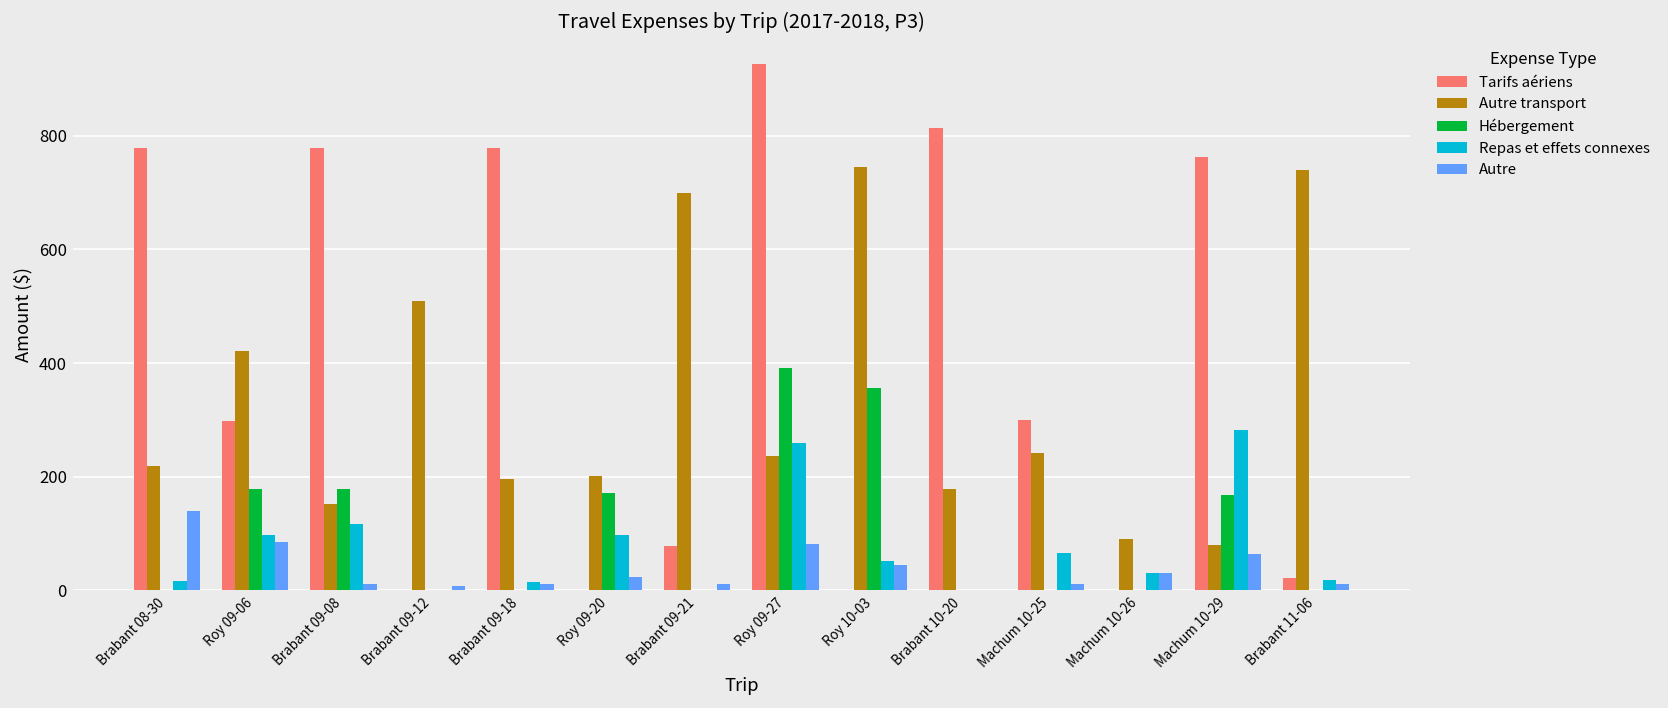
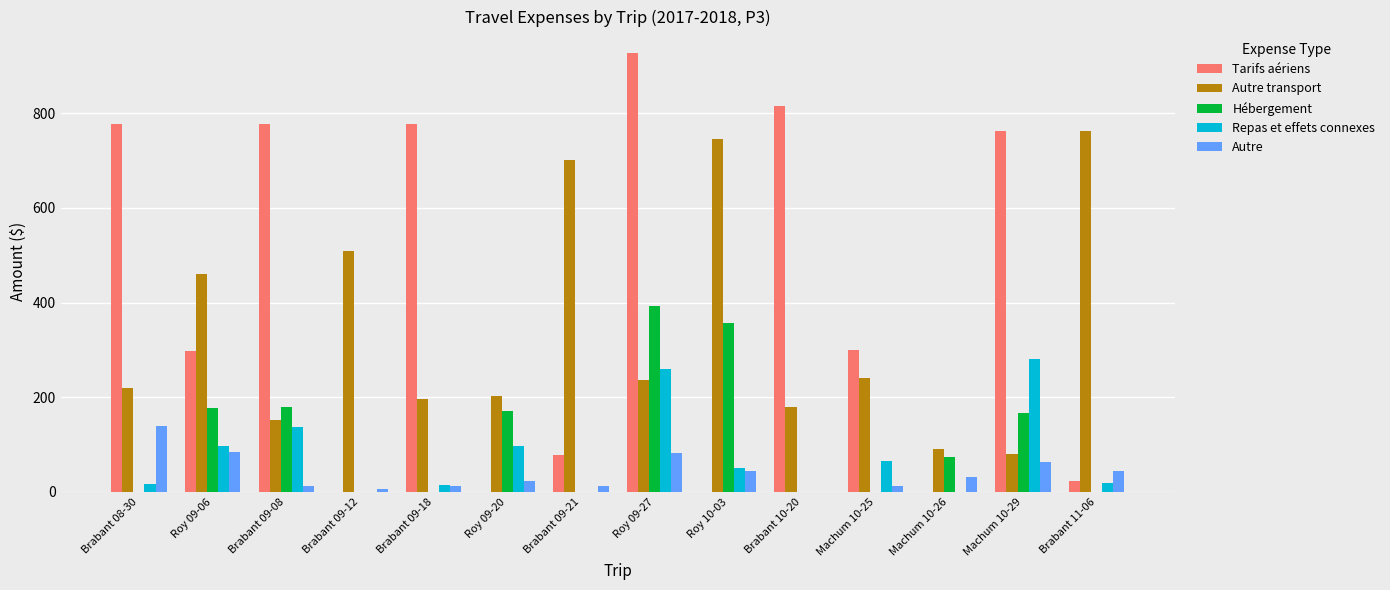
  {
    "Tarifs aériens": {
      "Brabant 08-30": 780,
      "Roy 09-06": 300,
      "Brabant 09-08": 780,
      "Brabant 09-12": 0,
      "Brabant 09-18": 780,
      "Roy 09-20": 0,
      "Brabant 09-21": 80,
      "Roy 09-27": 930,
      "Roy 10-03": 0,
      "Brabant 10-20": 810,
      "Machum 10-25": 300,
      "Machum 10-26": 0,
      "Machum 10-29": 760,
      "Brabant 11-06": 20
    },
    "Autre transport": {
      "Brabant 08-30": 220,
-     "Roy 09-06": 420,
+     "Roy 09-06": 460,
      "Brabant 09-08": 150,
      "Brabant 09-12": 510,
      "Brabant 09-18": 200,
      "Roy 09-20": 200,
      "Brabant 09-21": 700,
      "Roy 09-27": 240,
      "Roy 10-03": 740,
      "Brabant 10-20": 180,
      "Machum 10-25": 240,
      "Machum 10-26": 90,
      "Machum 10-29": 80,
-     "Brabant 11-06": 740
+     "Brabant 11-06": 760
    },
    "Hébergement": {
      "Brabant 08-30": 0,
      "Roy 09-06": 180,
      "Brabant 09-08": 180,
      "Brabant 09-12": 0,
      "Brabant 09-18": 0,
      "Roy 09-20": 170,
      "Brabant 09-21": 0,
      "Roy 09-27": 390,
      "Roy 10-03": 360,
      "Brabant 10-20": 0,
      "Machum 10-25": 0,
-     "Machum 10-26": 0,
+     "Machum 10-26": 70,
      "Machum 10-29": 170,
      "Brabant 11-06": 0
    },
    "Repas et effets connexes": {
      "Brabant 08-30": 20,
      "Roy 09-06": 100,
-     "Brabant 09-08": 120,
+     "Brabant 09-08": 140,
      "Brabant 09-12": 0,
      "Brabant 09-18": 10,
      "Roy 09-20": 100,
      "Brabant 09-21": 0,
      "Roy 09-27": 260,
      "Roy 10-03": 50,
      "Brabant 10-20": 0,
      "Machum 10-25": 70,
-     "Machum 10-26": 30,
+     "Machum 10-26": 0,
      "Machum 10-29": 280,
      "Brabant 11-06": 20
    },
    "Autre": {
      "Brabant 08-30": 140,
      "Roy 09-06": 80,
      "Brabant 09-08": 10,
      "Brabant 09-12": 10,
      "Brabant 09-18": 10,
      "Roy 09-20": 20,
      "Brabant 09-21": 10,
      "Roy 09-27": 80,
      "Roy 10-03": 50,
      "Brabant 10-20": 0,
      "Machum 10-25": 10,
      "Machum 10-26": 30,
      "Machum 10-29": 60,
-     "Brabant 11-06": 10
+     "Brabant 11-06": 40
    }
  }
